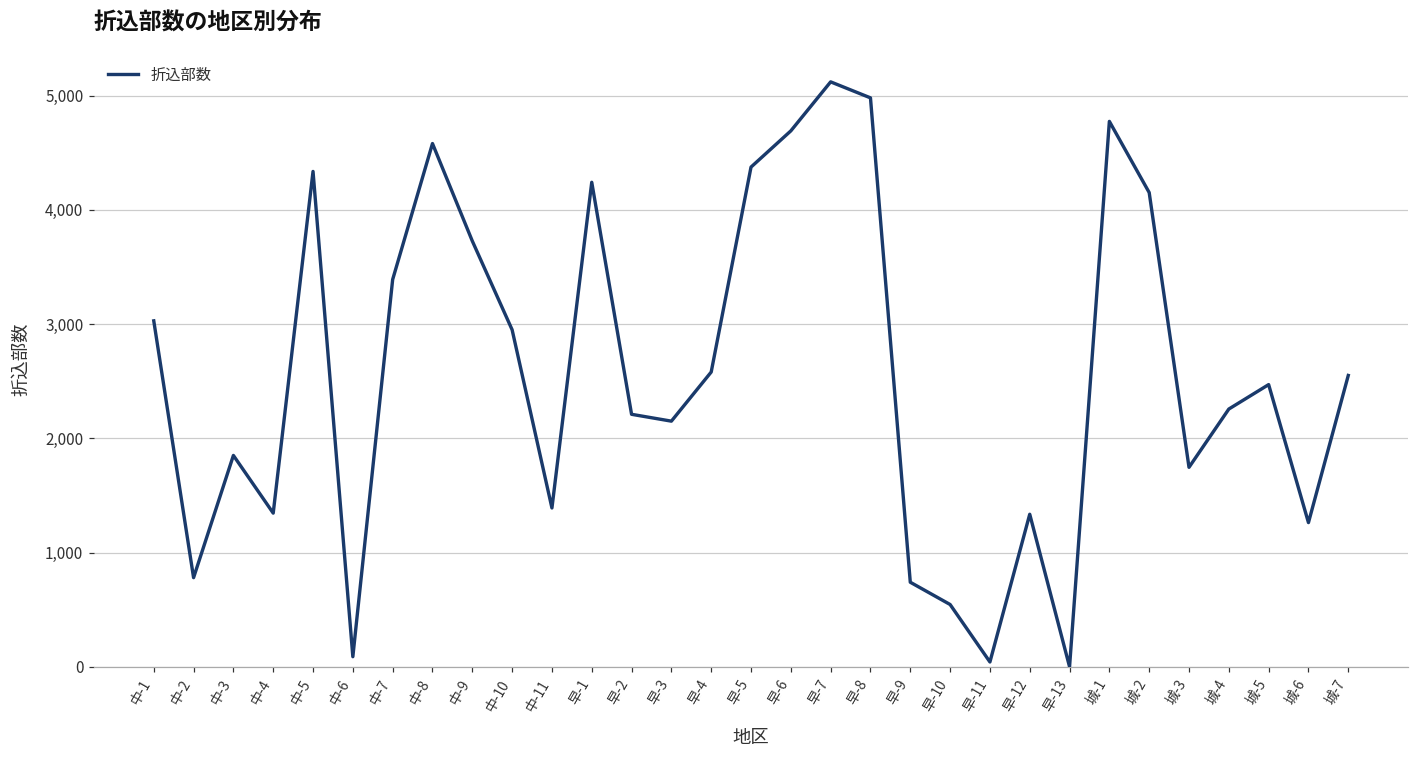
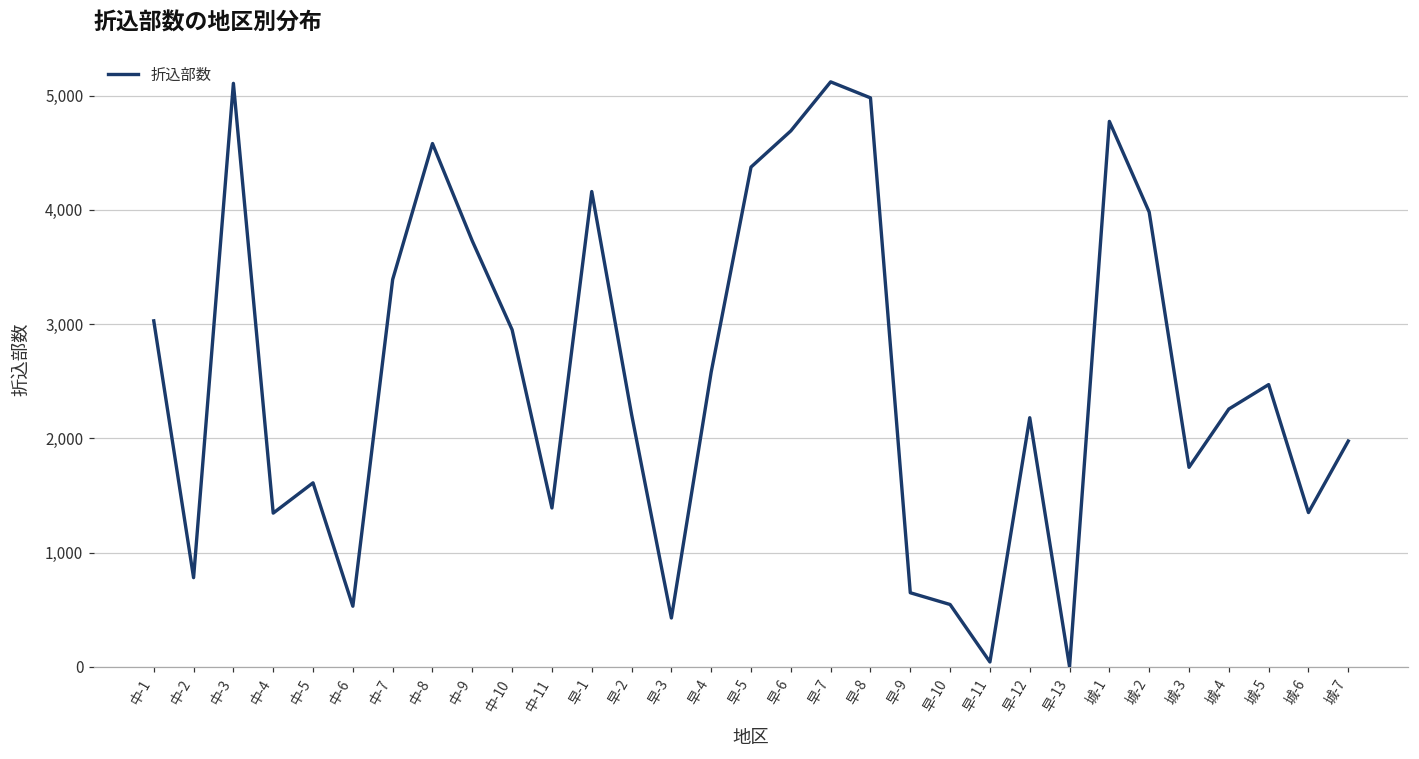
  {
    "中-1": "3,030",
    "中-2": "780",
-   "中-3": "1,850",
+   "中-3": "5,110",
    "中-4": "1,350",
-   "中-5": "4,340",
-   "中-6": "90",
+   "中-5": "1,610",
+   "中-6": "530",
    "中-7": "3,390",
    "中-8": "4,580",
    "中-9": "3,730",
    "中-10": "2,950",
    "中-11": "1,390",
-   "早-1": "4,240",
+   "早-1": "4,160",
    "早-2": "2,210",
-   "早-3": "2,150",
+   "早-3": "430",
    "早-4": "2,580",
    "早-5": "4,370",
    "早-6": "4,690",
    "早-7": "5,120",
    "早-8": "4,980",
-   "早-9": "740",
+   "早-9": "650",
    "早-10": "550",
    "早-11": "40",
-   "早-12": "1,340",
+   "早-12": "2,180",
    "早-13": "0",
    "城-1": "4,770",
-   "城-2": "4,150",
+   "城-2": "3,980",
    "城-3": "1,750",
    "城-4": "2,260",
    "城-5": "2,470",
-   "城-6": "1,260",
-   "城-7": "2,550"
+   "城-6": "1,350",
+   "城-7": "1,980"
  }
